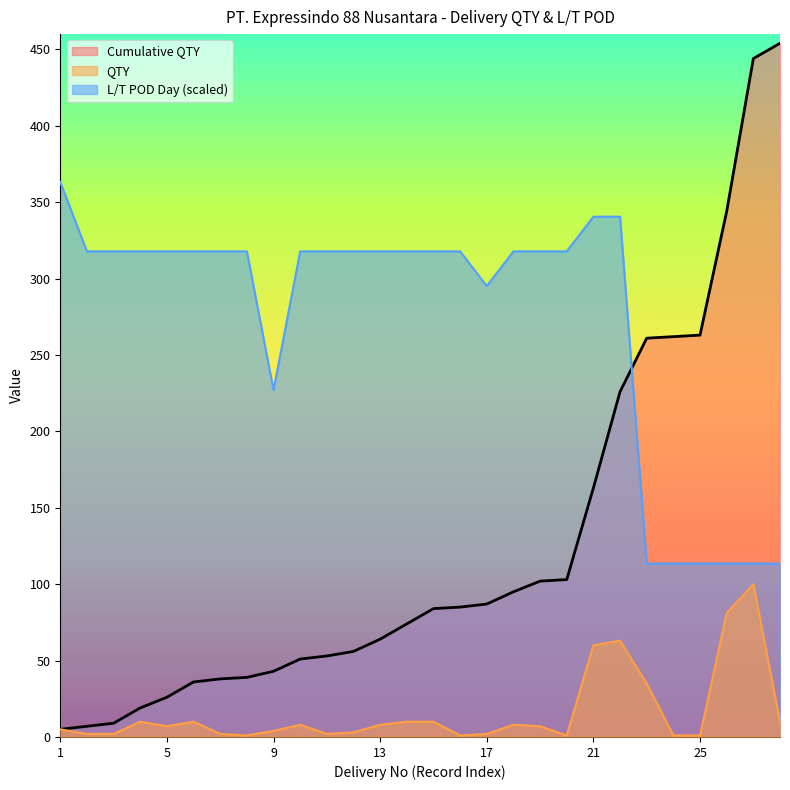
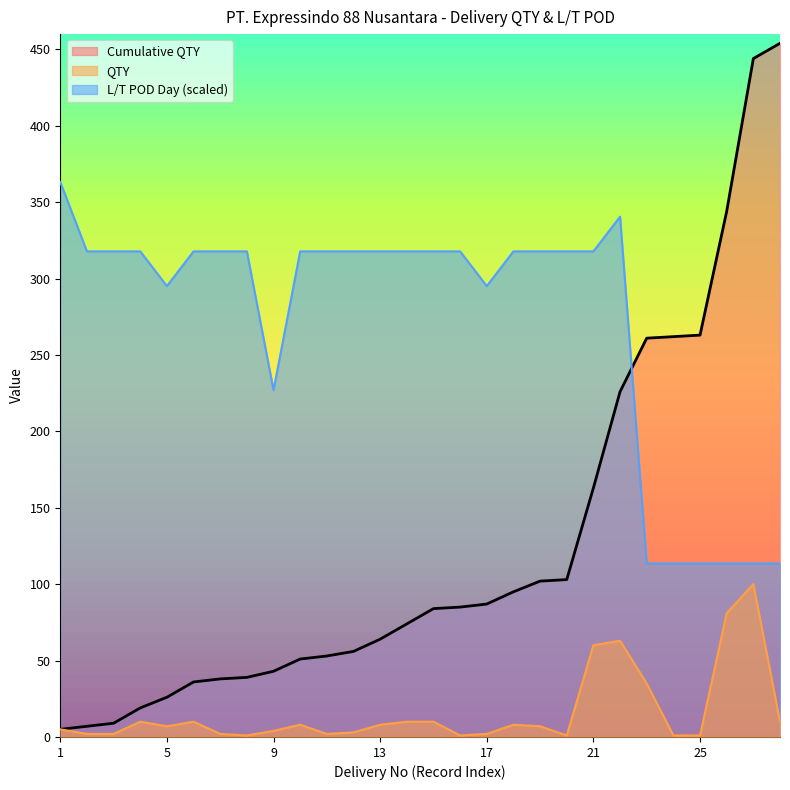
  {
    "L/T POD Day (scaled)": {
      "1": 363,
-     "5": 318,
+     "5": 295,
      "9": 227,
      "13": 318,
      "17": 295,
-     "21": 341,
+     "21": 318,
      "25": 114
    }
  }
